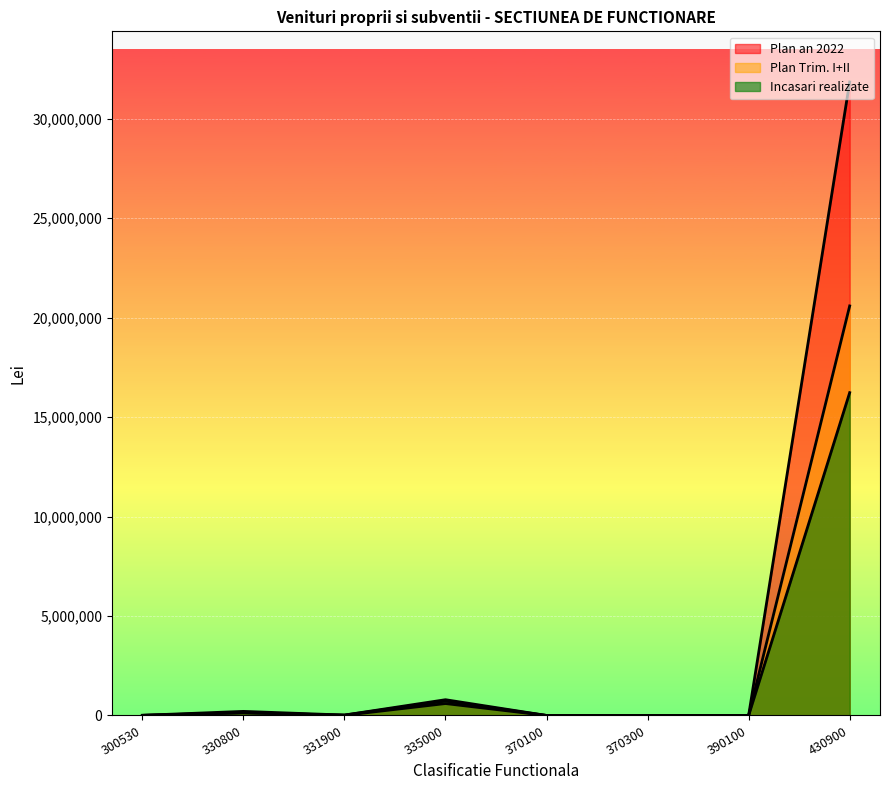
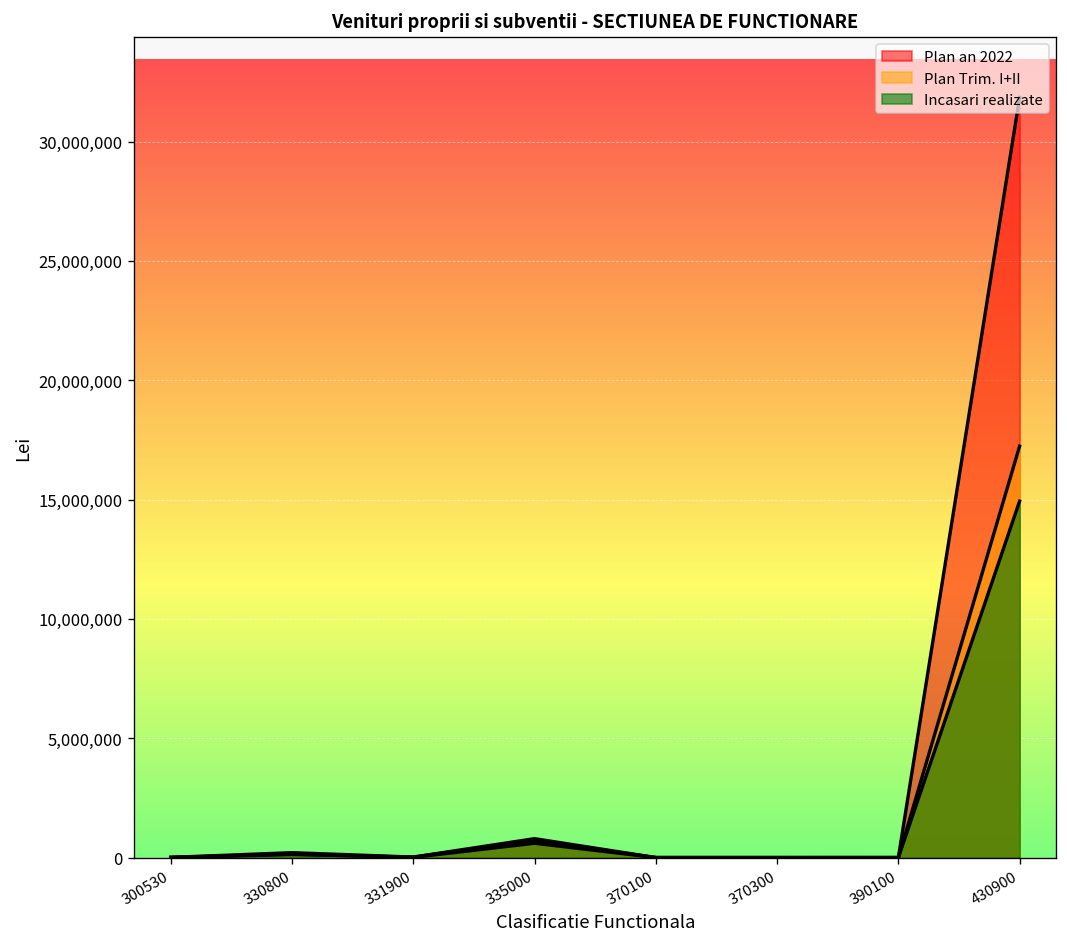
  {
    "Plan Trim. I+II": {
-     "430900": "20,600,000"
+     "430900": "17,200,000"
    },
    "Incasari realizate": {
-     "430900": "16,200,000"
+     "430900": "14,900,000"
    }
  }
